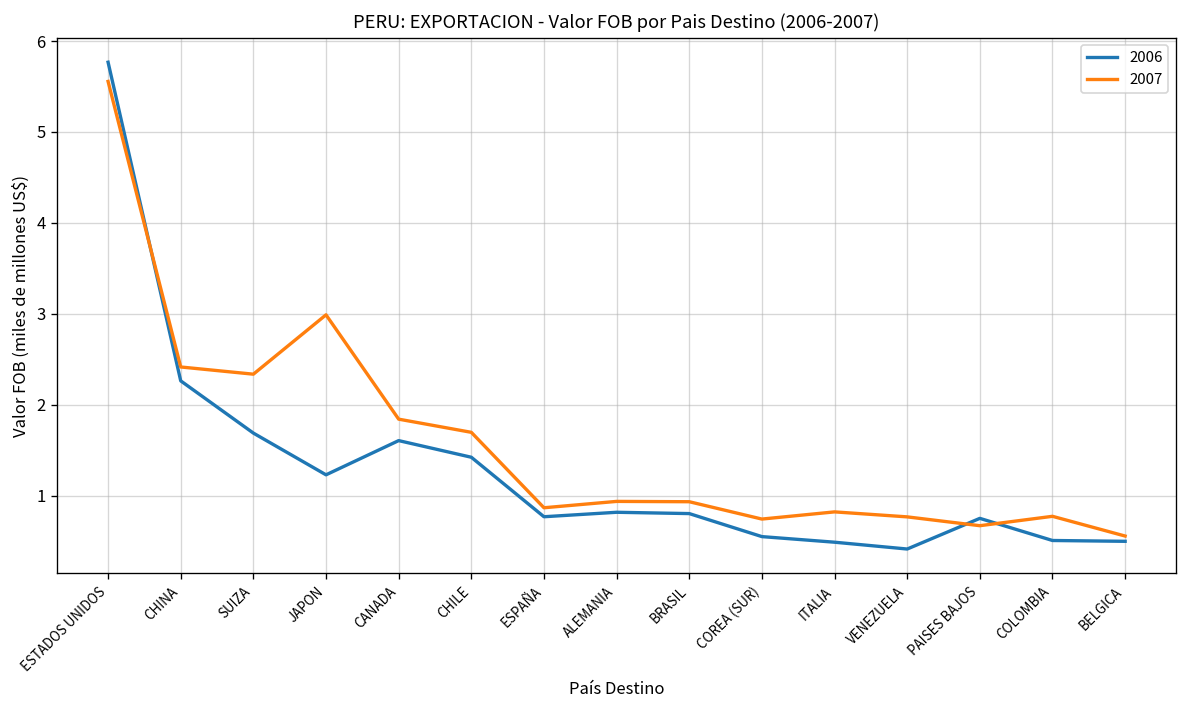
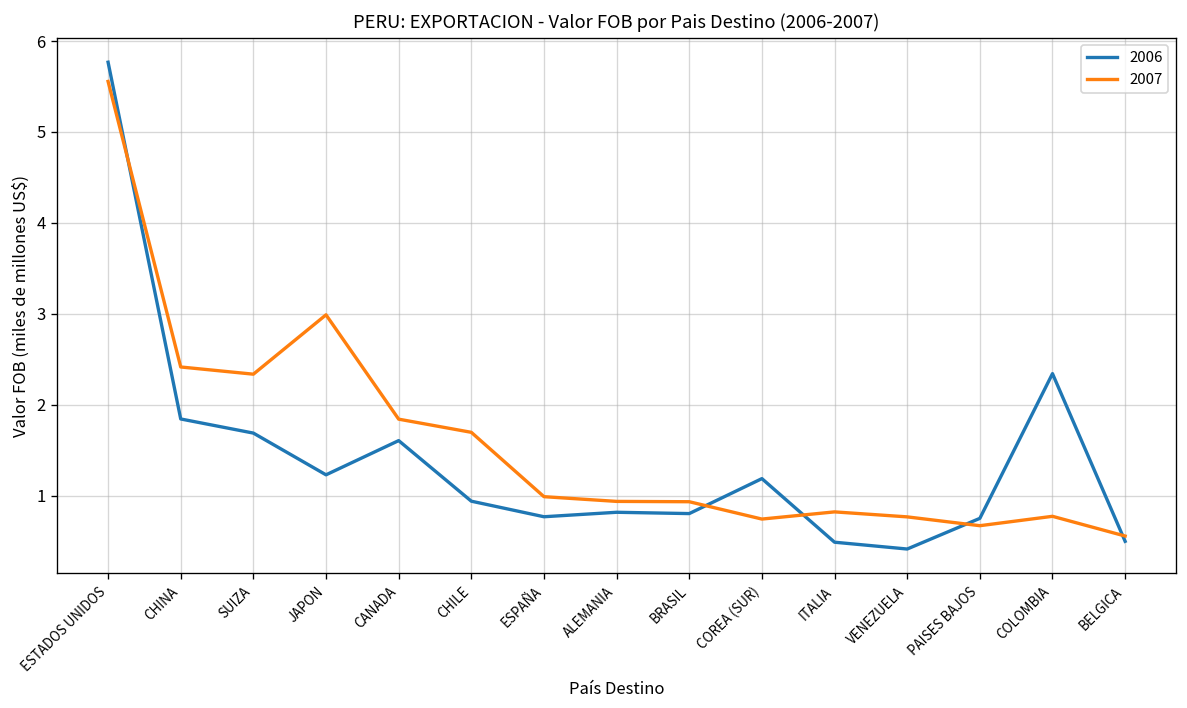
  {
    "2006": {
      "ESTADOS UNIDOS": 5.8,
-     "CHINA": 2.3,
+     "CHINA": 1.8,
      "SUIZA": 1.7,
      "JAPON": 1.2,
      "CANADA": 1.6,
-     "CHILE": 1.4,
+     "CHILE": 0.9,
      "ESPAÑA": 0.8,
      "ALEMANIA": 0.8,
      "BRASIL": 0.8,
-     "COREA (SUR)": 0.5,
+     "COREA (SUR)": 1.2,
      "ITALIA": 0.5,
      "VENEZUELA": 0.4,
      "PAISES BAJOS": 0.7,
-     "COLOMBIA": 0.5,
+     "COLOMBIA": 2.3,
      "BELGICA": 0.5
    },
    "2007": {
      "ESTADOS UNIDOS": 5.6,
      "CHINA": 2.4,
      "SUIZA": 2.3,
      "JAPON": 3.0,
      "CANADA": 1.8,
      "CHILE": 1.7,
-     "ESPAÑA": 0.9,
+     "ESPAÑA": 1.0,
      "ALEMANIA": 0.9,
      "BRASIL": 0.9,
      "COREA (SUR)": 0.7,
      "ITALIA": 0.8,
      "VENEZUELA": 0.8,
      "PAISES BAJOS": 0.7,
      "COLOMBIA": 0.8,
      "BELGICA": 0.6
    }
  }
